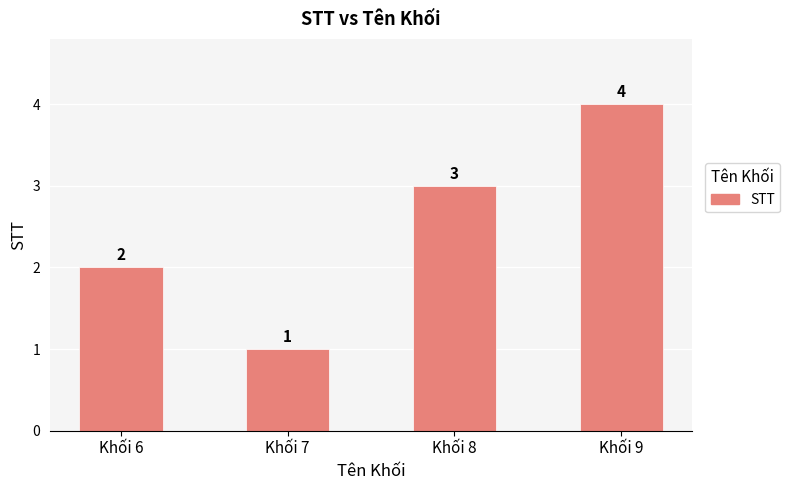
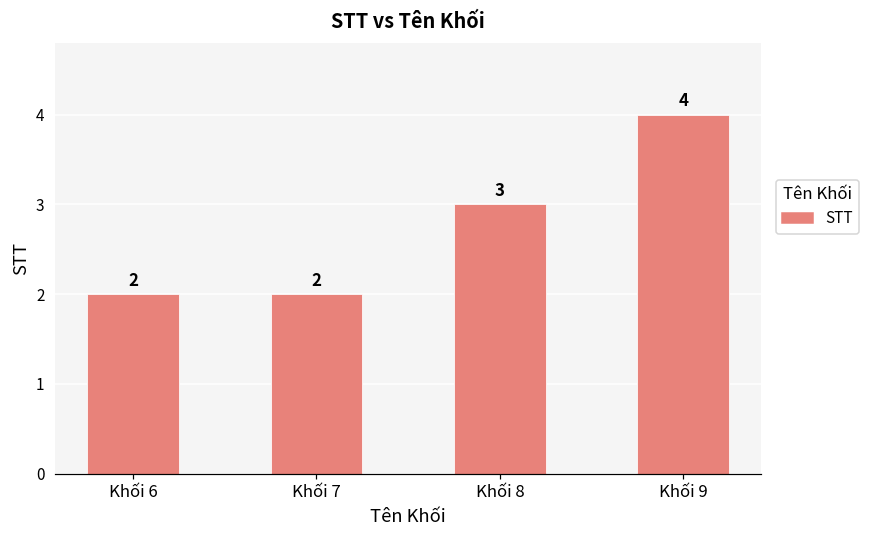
  {
    "Khối 6": 2,
-   "Khối 7": 1,
+   "Khối 7": 2,
    "Khối 8": 3,
    "Khối 9": 4
  }
